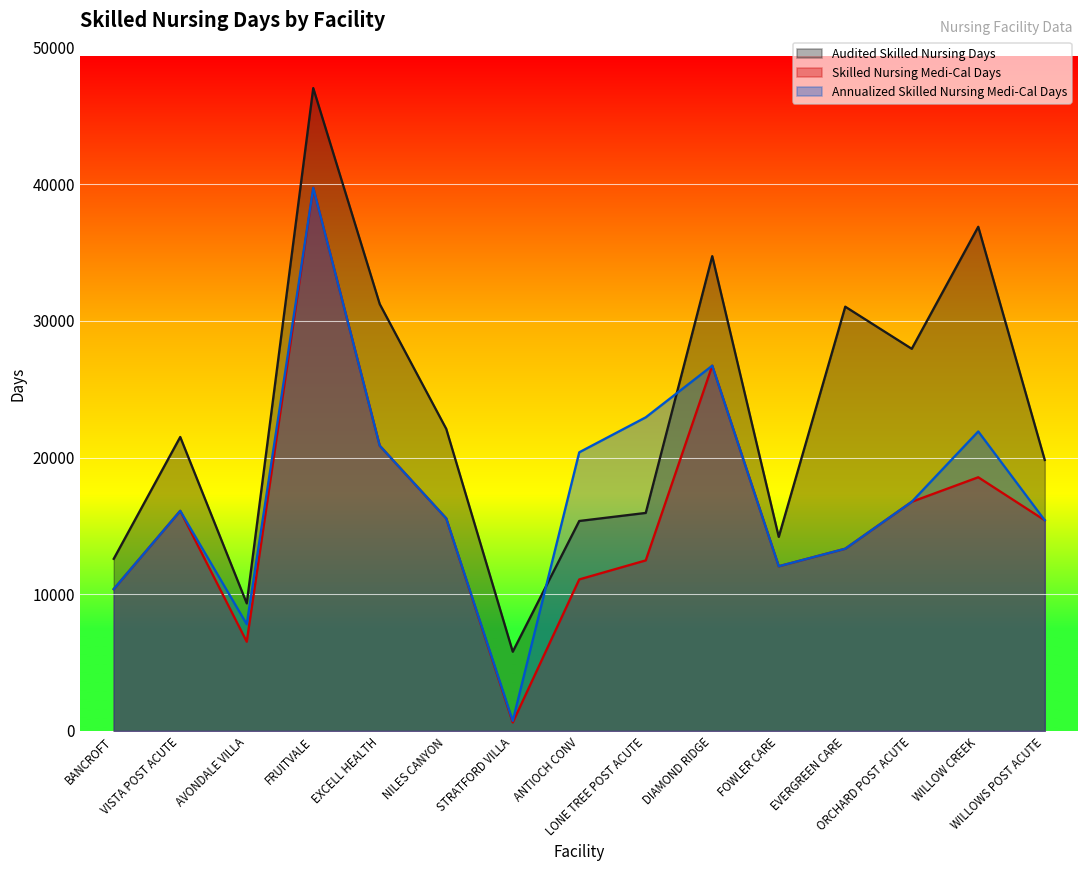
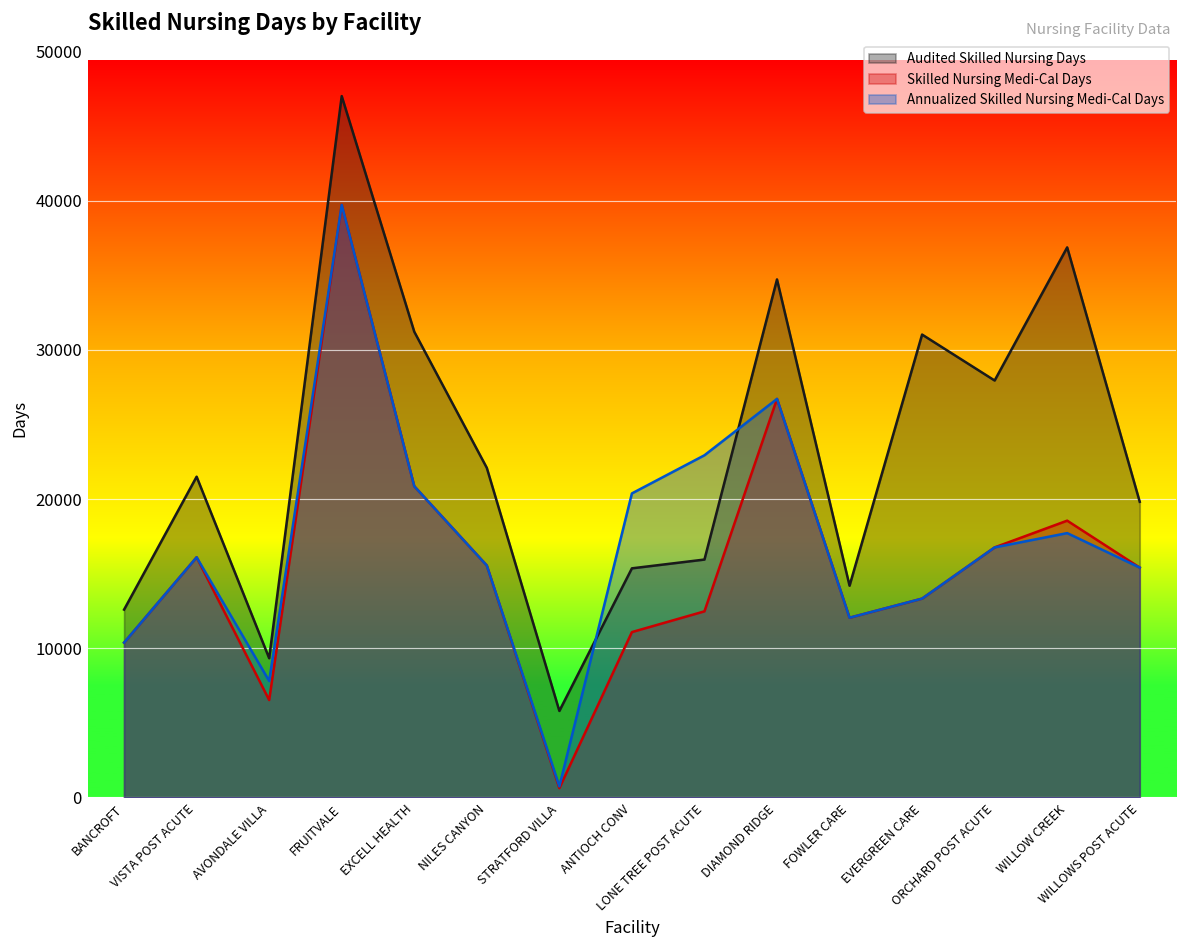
  {
    "Audited Skilled Nursing Days": {
      "BANCROFT": 12600,
      "VISTA POST ACUTE": 21500,
      "AVONDALE VILLA": 9300,
      "FRUITVALE": 47000,
      "EXCELL HEALTH": 31200,
      "NILES CANYON": 22100,
      "STRATFORD VILLA": 5800,
      "ANTIOCH CONV": 15400,
      "LONE TREE POST ACUTE": 15900,
      "DIAMOND RIDGE": 34700,
      "FOWLER CARE": 14200,
      "EVERGREEN CARE": 31000,
      "ORCHARD POST ACUTE": 28000,
      "WILLOW CREEK": 36900,
      "WILLOWS POST ACUTE": 19800
    },
    "Skilled Nursing Medi-Cal Days": {
      "AVONDALE VILLA": 6500,
      "ANTIOCH CONV": 11100,
      "LONE TREE POST ACUTE": 12500,
      "WILLOW CREEK": 18600
    },
    "Annualized Skilled Nursing Medi-Cal Days": {
      "AVONDALE VILLA": 7800,
      "ANTIOCH CONV": 20400,
      "LONE TREE POST ACUTE": 22900,
-     "WILLOW CREEK": 21900
+     "WILLOW CREEK": 17700
    }
  }
